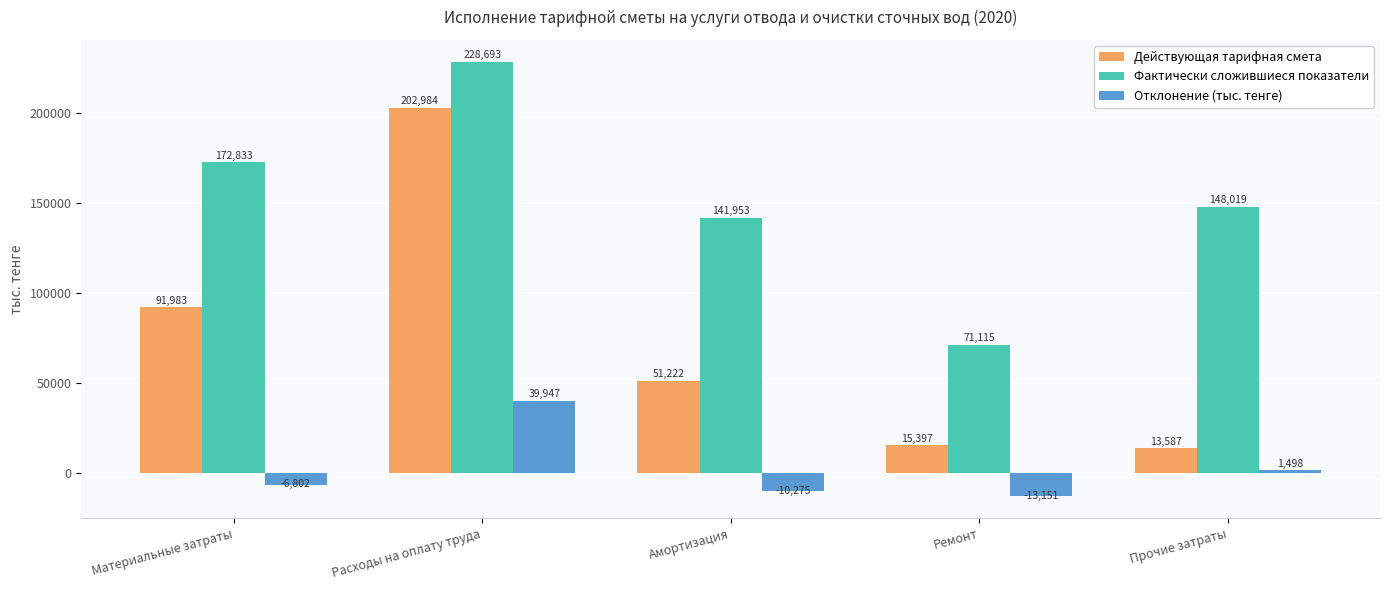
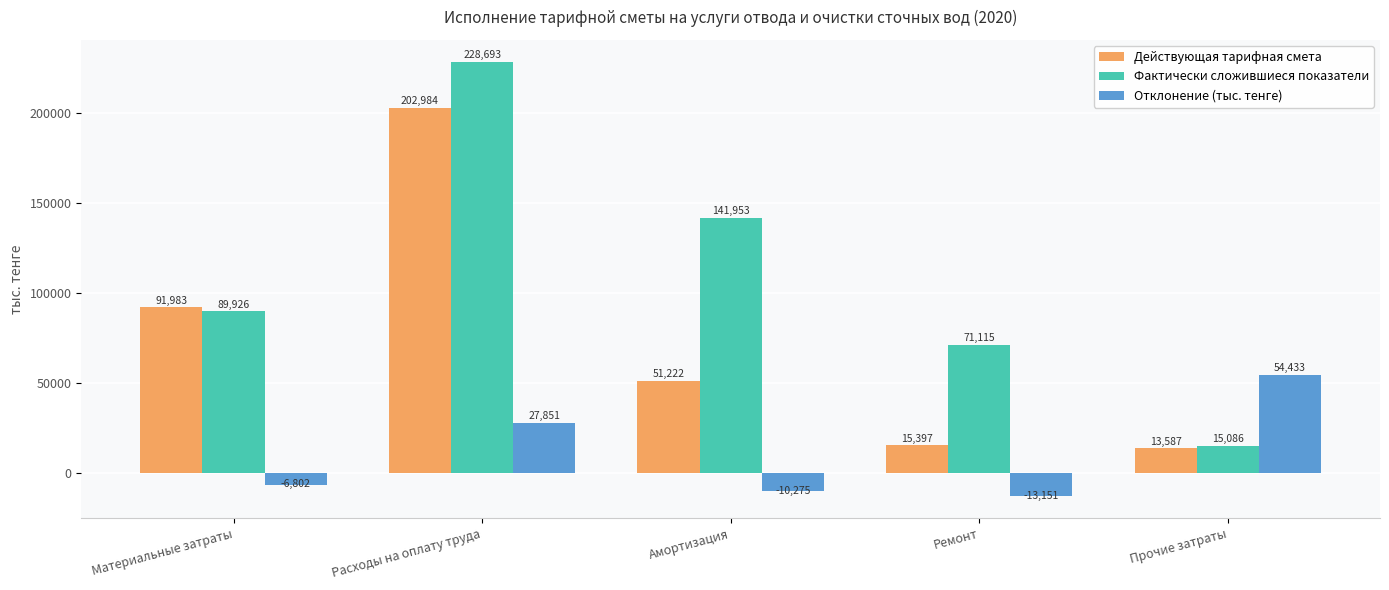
  {
    "Действующая тарифная смета": {
      "Материальные затраты": "91,983",
      "Расходы на оплату труда": "202,984",
      "Амортизация": "51,222",
      "Ремонт": "15,397",
      "Прочие затраты": "13,587"
    },
    "Фактически сложившиеся показатели": {
-     "Материальные затраты": "172,833",
+     "Материальные затраты": "89,926",
      "Расходы на оплату труда": "228,693",
      "Амортизация": "141,953",
      "Ремонт": "71,115",
-     "Прочие затраты": "148,019"
+     "Прочие затраты": "15,086"
    },
    "Отклонение (тыс. тенге)": {
      "Материальные затраты": "-6,802",
-     "Расходы на оплату труда": "39,947",
+     "Расходы на оплату труда": "27,851",
      "Амортизация": "-10,275",
      "Ремонт": "-13,151",
-     "Прочие затраты": "1,498"
+     "Прочие затраты": "54,433"
    }
  }
